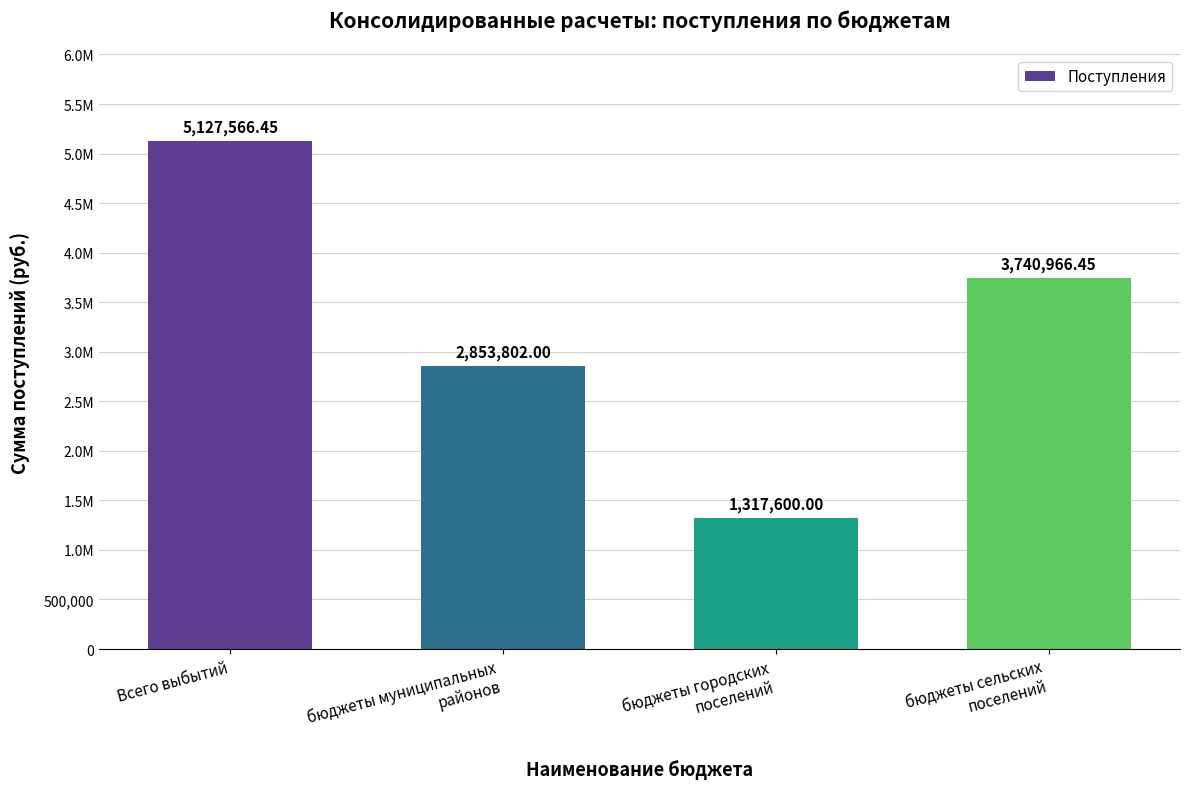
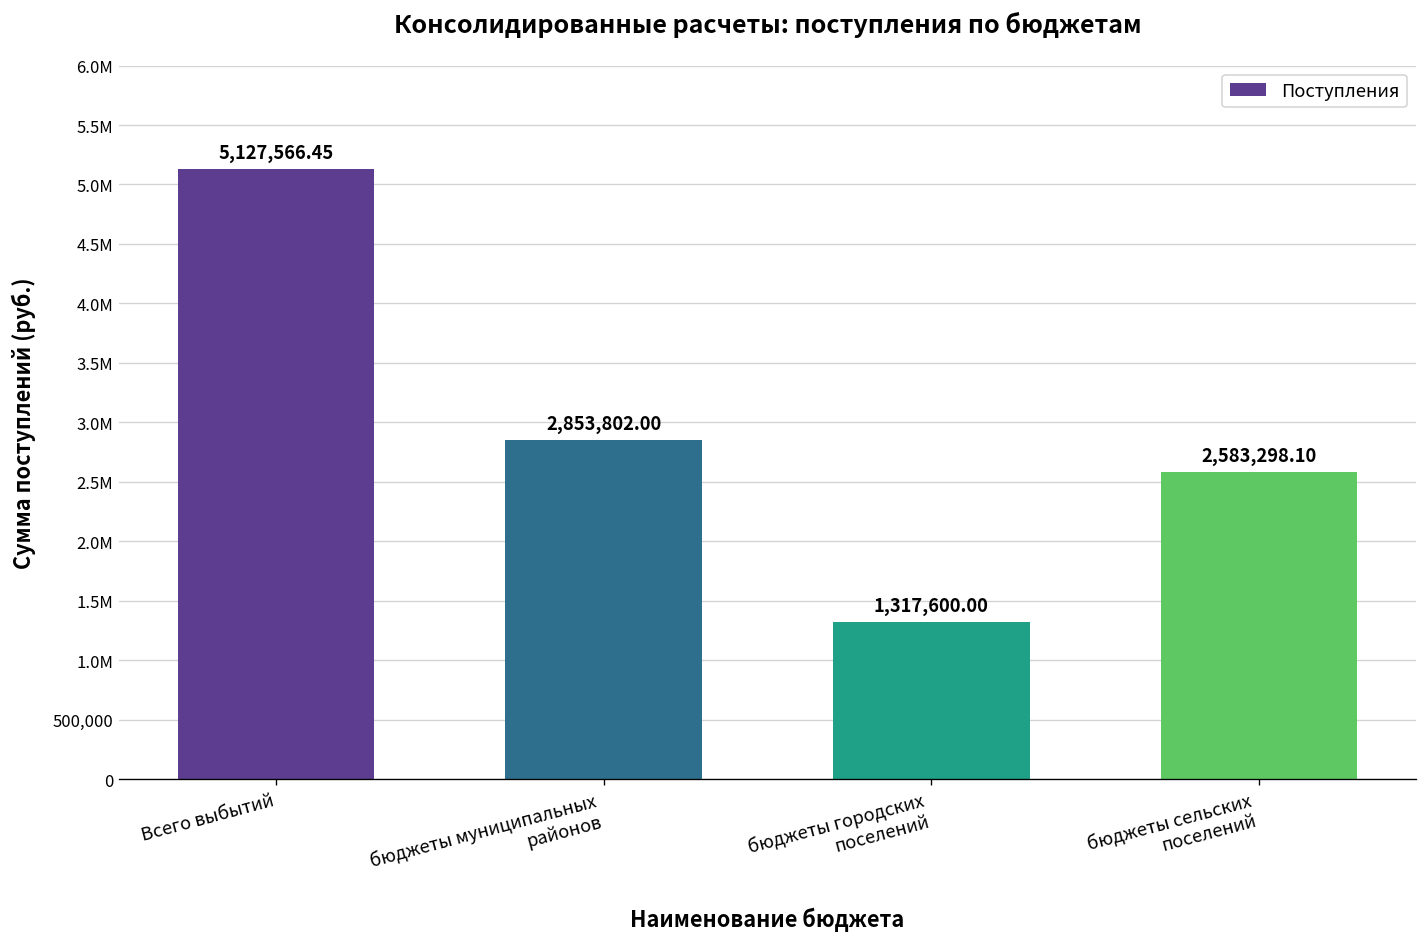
  {
    "Всего выбытий": "5,127,566.45",
    "бюджеты муниципальных районов": "2,853,802.00",
    "бюджеты городских поселений": "1,317,600.00",
-   "бюджеты сельских поселений": "3,740,966.45"
+   "бюджеты сельских поселений": "2,583,298.10"
  }
